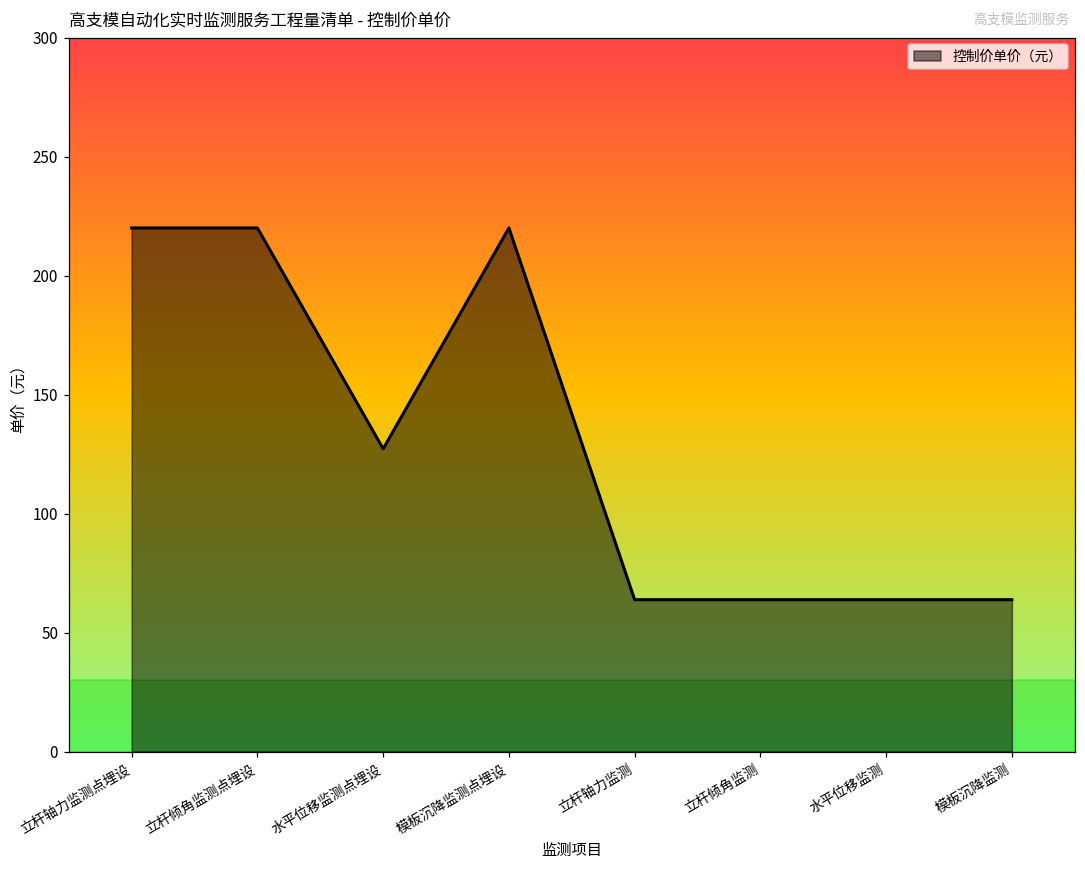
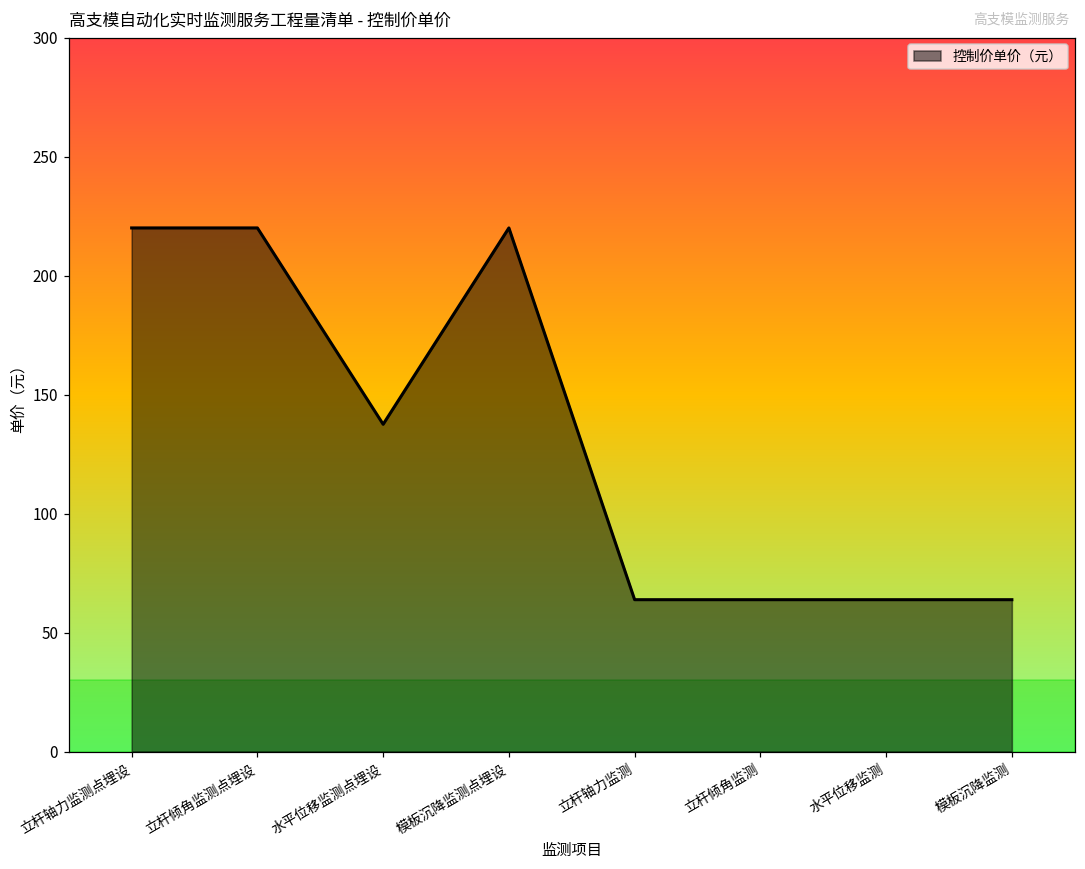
  {
    "立杆轴力监测点埋设": 220,
    "立杆倾角监测点埋设": 220,
-   "水平位移监测点埋设": 127,
+   "水平位移监测点埋设": 138,
    "模板沉降监测点埋设": 220,
    "立杆轴力监测": 64,
    "立杆倾角监测": 64,
    "水平位移监测": 64,
    "模板沉降监测": 64
  }
